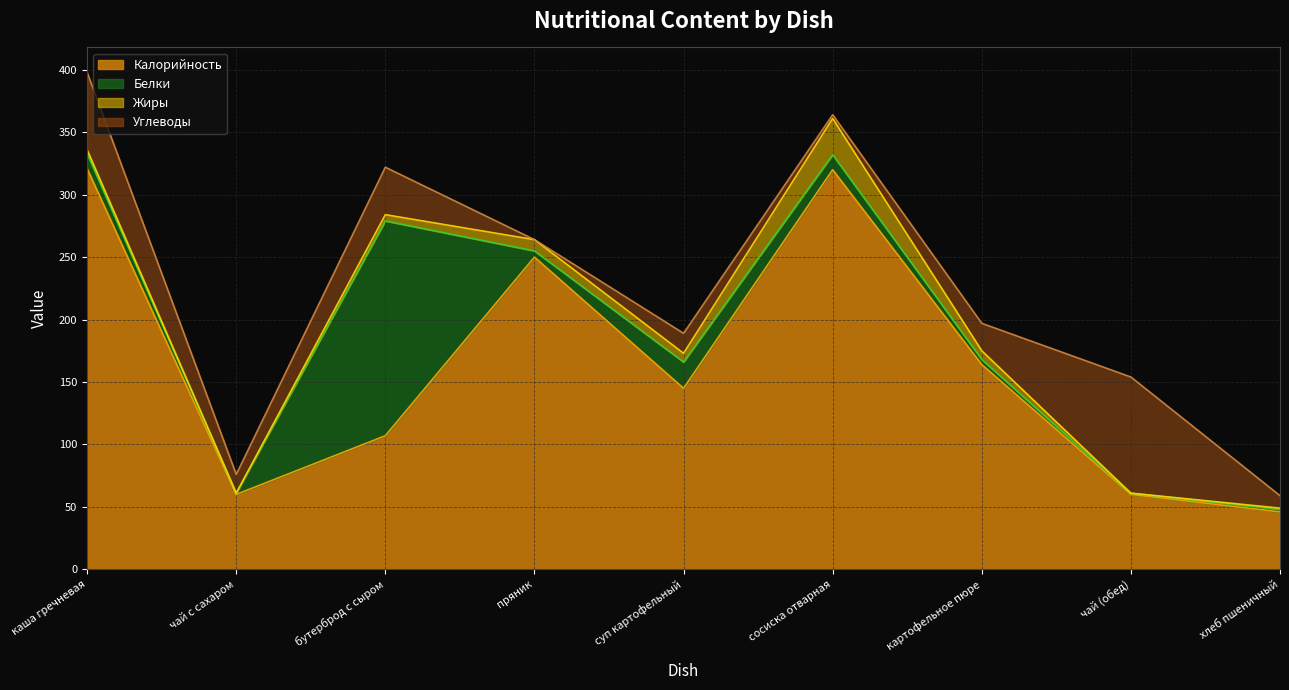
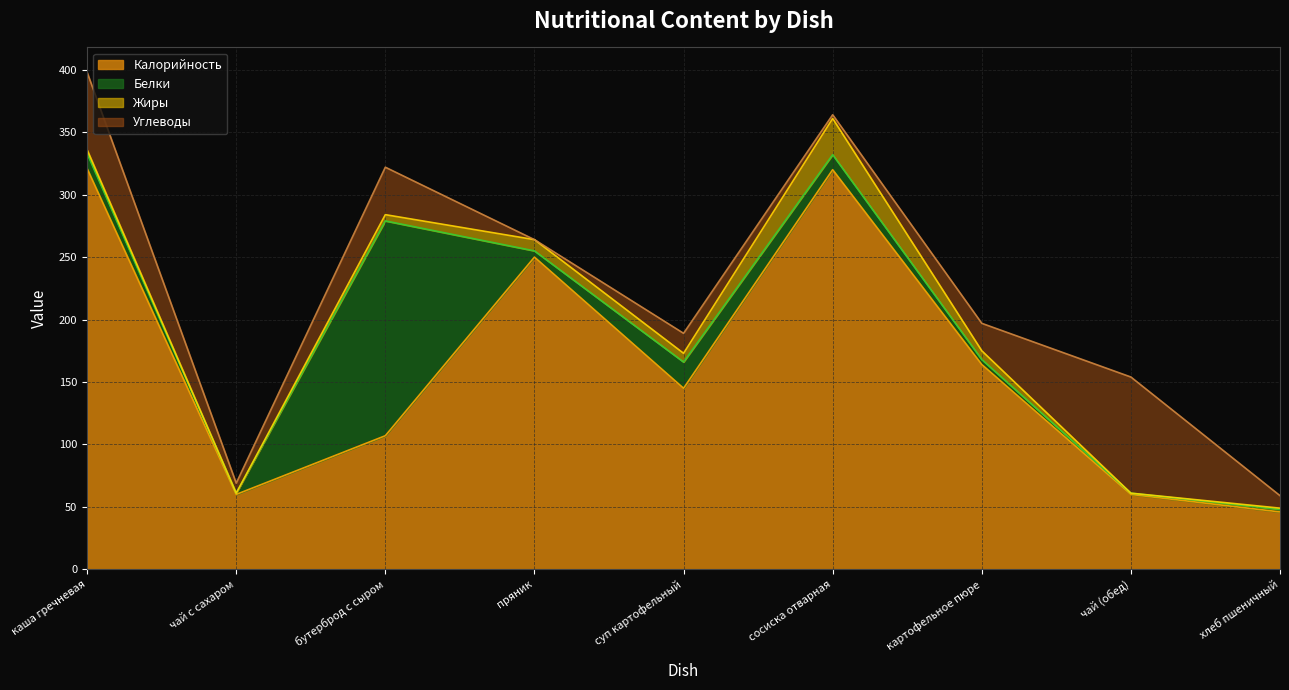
  {
    "Белки": {
      "каша гречневая": 12,
      "бутерброд с сыром": 172,
      "пряник": 5,
      "суп картофельный": 21,
      "сосиска отварная": 12,
      "картофельное пюре": 4
    },
    "Углеводы": {
      "каша гречневая": 62,
-     "чай с сахаром": 15,
+     "чай с сахаром": 8,
      "бутерброд с сыром": 38,
      "суп картофельный": 16,
      "сосиска отварная": 3,
      "картофельное пюре": 22,
      "чай (обед)": 93,
      "хлеб пшеничный": 10
    }
  }
